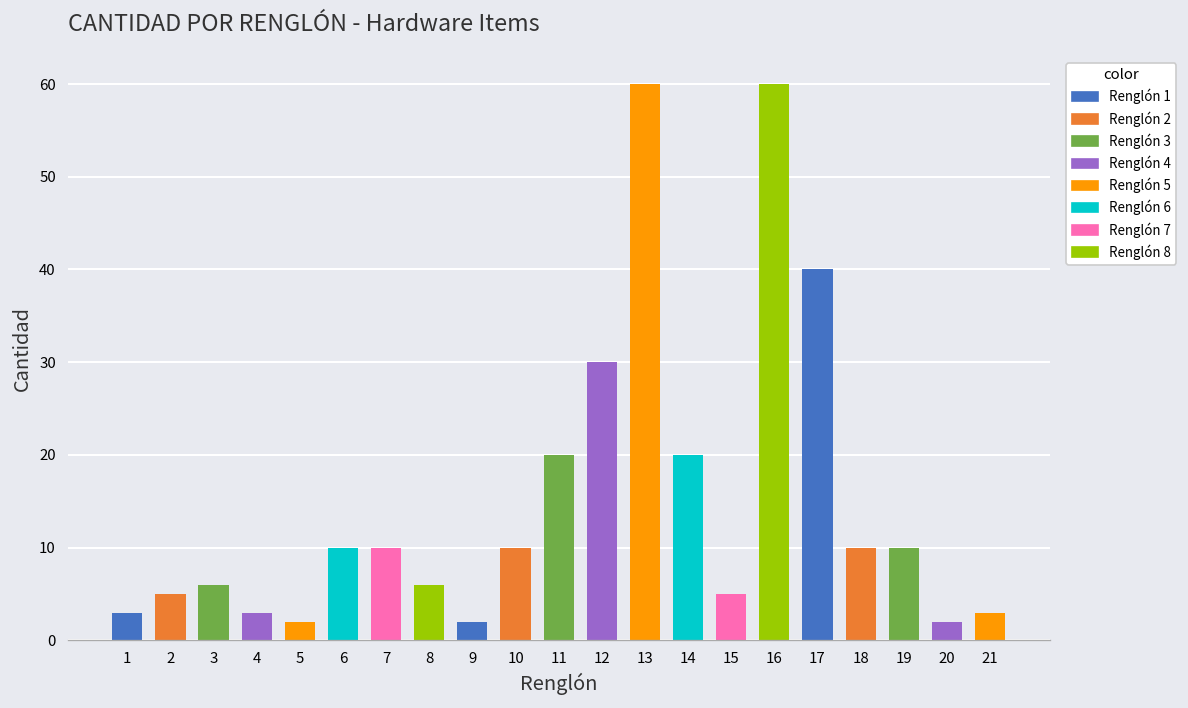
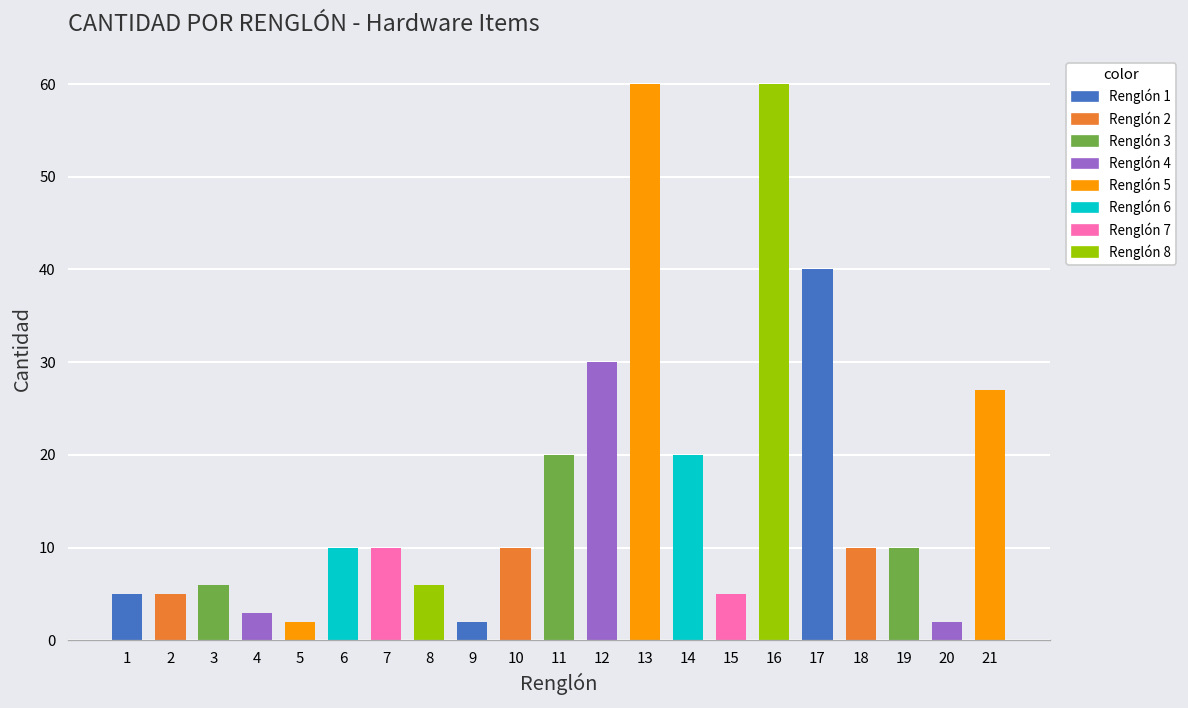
  {
-   "1": 3,
+   "1": 5,
    "2": 5,
    "3": 6,
    "4": 3,
    "5": 2,
    "6": 10,
    "7": 10,
    "8": 6,
    "9": 2,
    "10": 10,
    "11": 20,
    "12": 30,
    "13": 60,
    "14": 20,
    "15": 5,
    "16": 60,
    "17": 40,
    "18": 10,
    "19": 10,
    "20": 2,
-   "21": 3
+   "21": 27
  }
